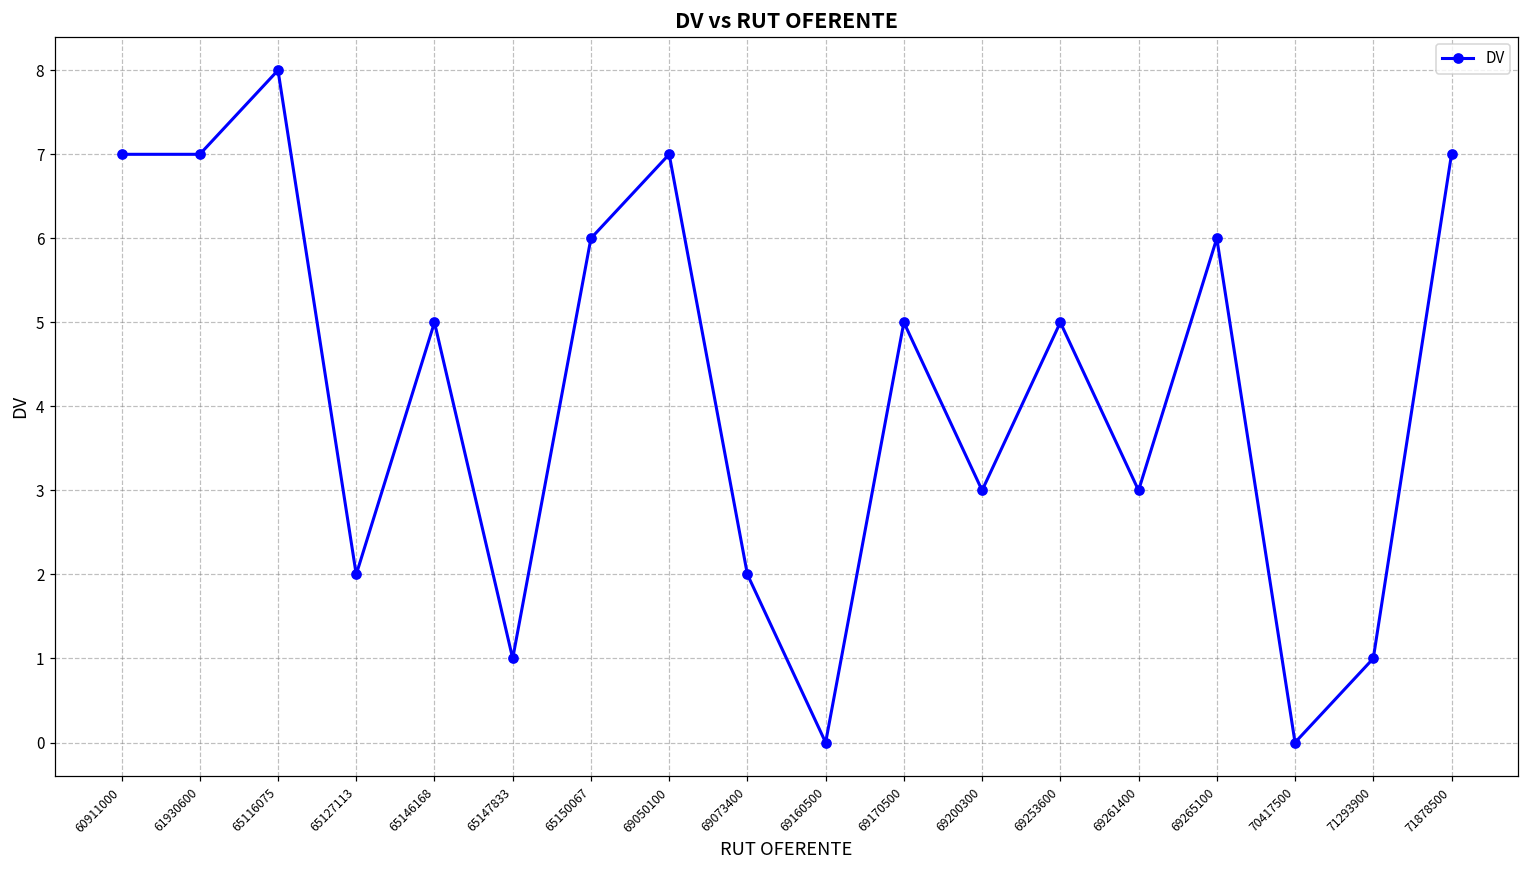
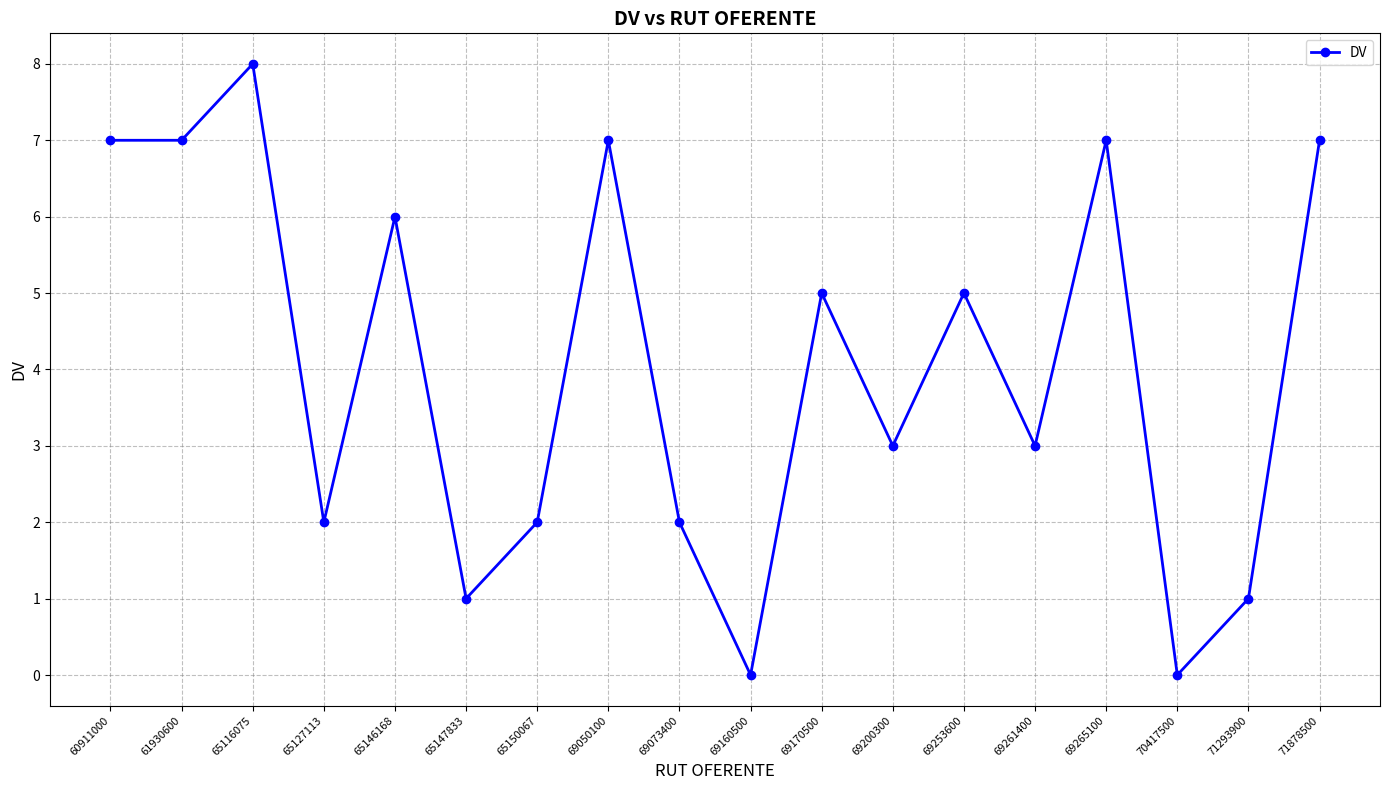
  {
    "60911000": 7,
    "61930600": 7,
    "65116075": 8,
    "65127113": 2,
-   "65146168": 5,
+   "65146168": 6,
    "65147833": 1,
-   "65150067": 6,
+   "65150067": 2,
    "69050100": 7,
    "69073400": 2,
    "69160500": 0,
    "69170500": 5,
    "69200300": 3,
    "69253600": 5,
    "69261400": 3,
-   "69265100": 6,
+   "69265100": 7,
    "70417500": 0,
    "71293900": 1,
    "71878500": 7
  }
